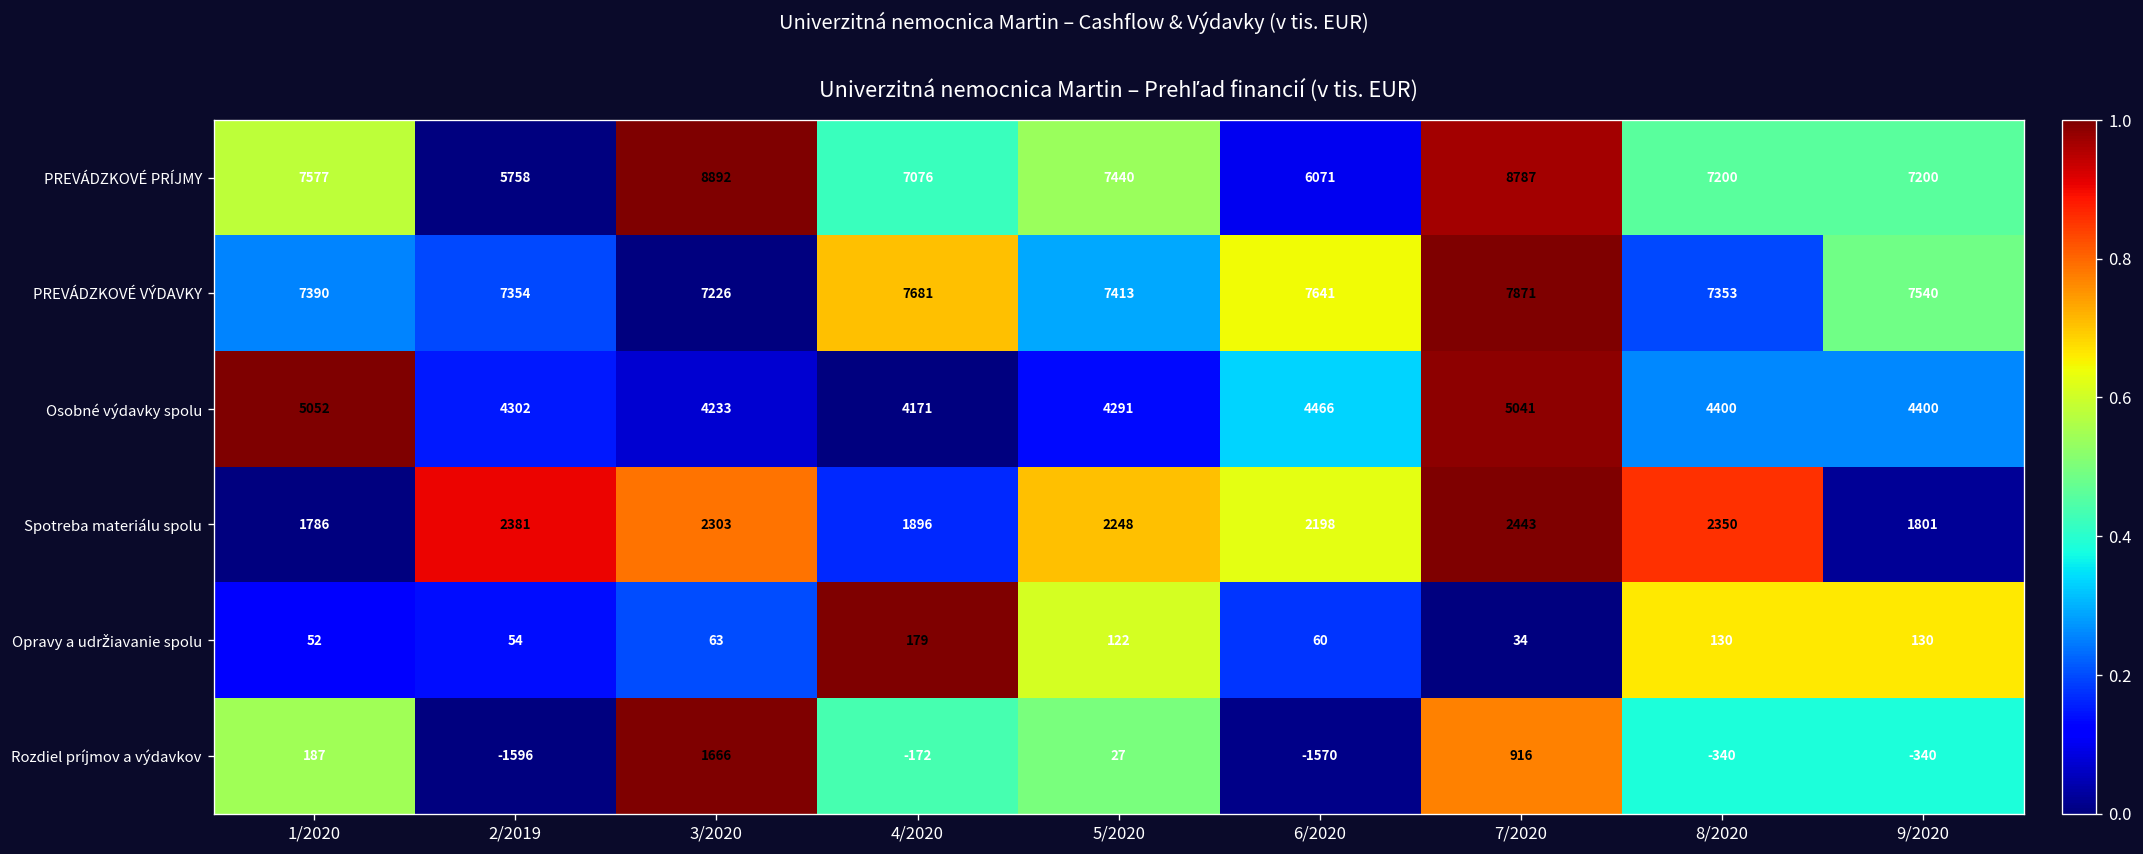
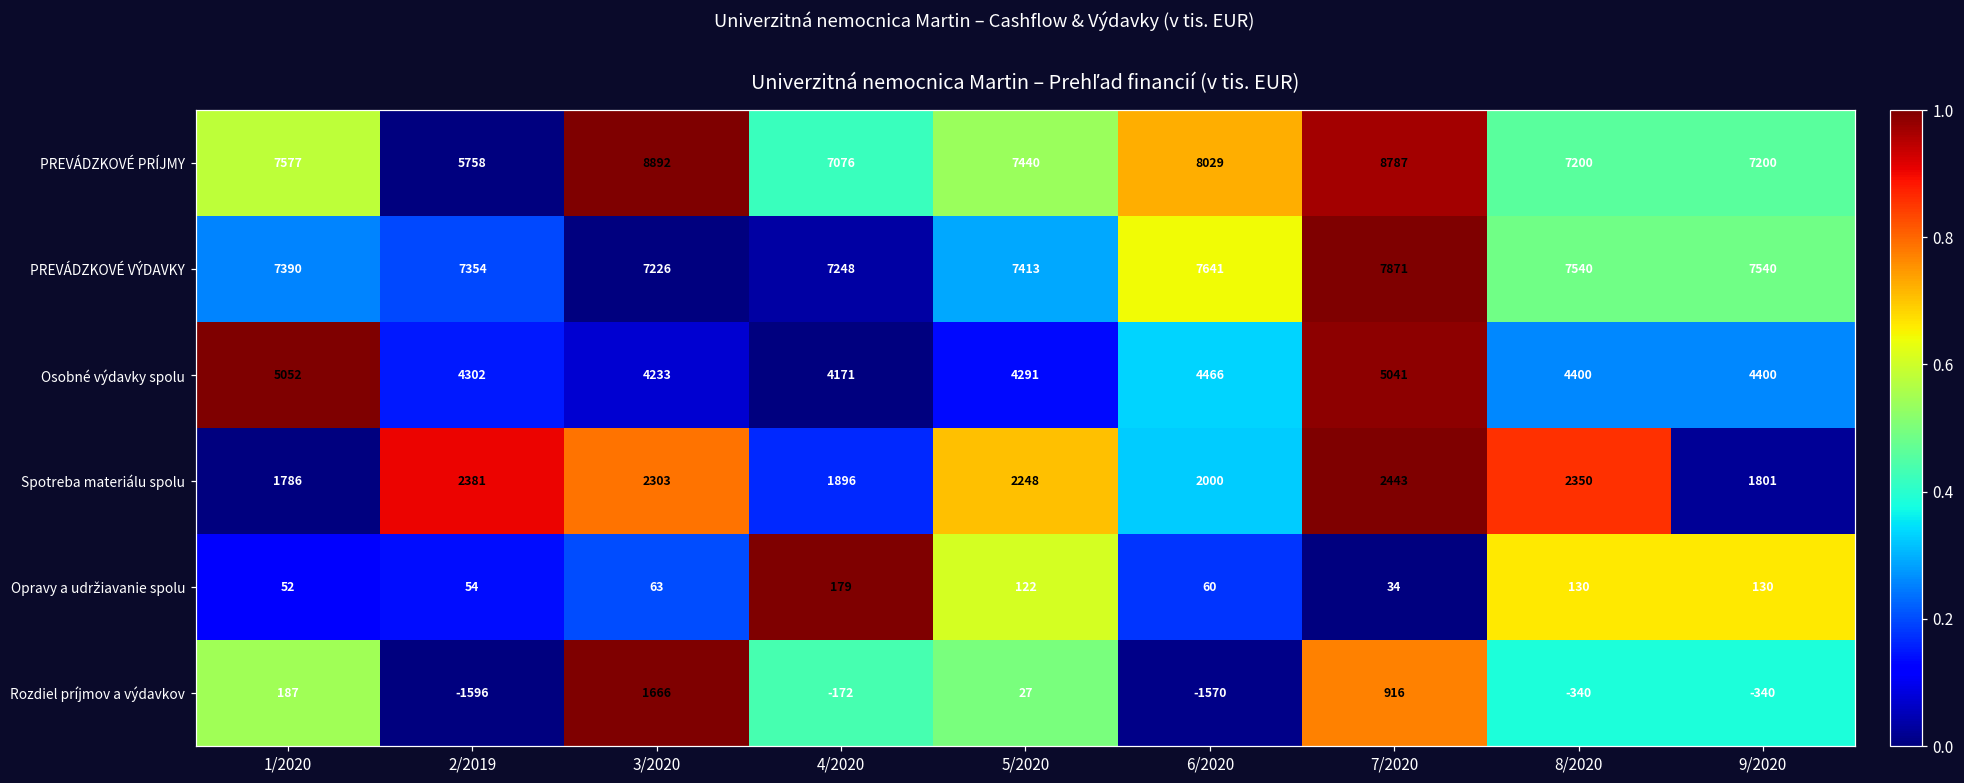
  {
    "PREVÁDZKOVÉ PRÍJMY": {
      "1/2020": 7577,
      "2/2019": 5758,
      "3/2020": 8892,
      "4/2020": 7076,
      "5/2020": 7440,
-     "6/2020": 6071,
+     "6/2020": 8029,
      "7/2020": 8787,
      "8/2020": 7200,
      "9/2020": 7200
    },
    "PREVÁDZKOVÉ VÝDAVKY": {
      "1/2020": 7390,
      "2/2019": 7354,
      "3/2020": 7226,
-     "4/2020": 7681,
+     "4/2020": 7248,
      "5/2020": 7413,
      "6/2020": 7641,
      "7/2020": 7871,
-     "8/2020": 7353,
+     "8/2020": 7540,
      "9/2020": 7540
    },
    "Osobné výdavky spolu": {
      "1/2020": 5052,
      "2/2019": 4302,
      "3/2020": 4233,
      "4/2020": 4171,
      "5/2020": 4291,
      "6/2020": 4466,
      "7/2020": 5041,
      "8/2020": 4400,
      "9/2020": 4400
    },
    "Spotreba materiálu spolu": {
      "1/2020": 1786,
      "2/2019": 2381,
      "3/2020": 2303,
      "4/2020": 1896,
      "5/2020": 2248,
-     "6/2020": 2198,
+     "6/2020": 2000,
      "7/2020": 2443,
      "8/2020": 2350,
      "9/2020": 1801
    },
    "Opravy a udržiavanie spolu": {
      "1/2020": 52,
      "2/2019": 54,
      "3/2020": 63,
      "4/2020": 179,
      "5/2020": 122,
      "6/2020": 60,
      "7/2020": 34,
      "8/2020": 130,
      "9/2020": 130
    },
    "Rozdiel príjmov a výdavkov": {
      "1/2020": 187,
      "2/2019": -1596,
      "3/2020": 1666,
      "4/2020": -172,
      "5/2020": 27,
      "6/2020": -1570,
      "7/2020": 916,
      "8/2020": -340,
      "9/2020": -340
    }
  }
